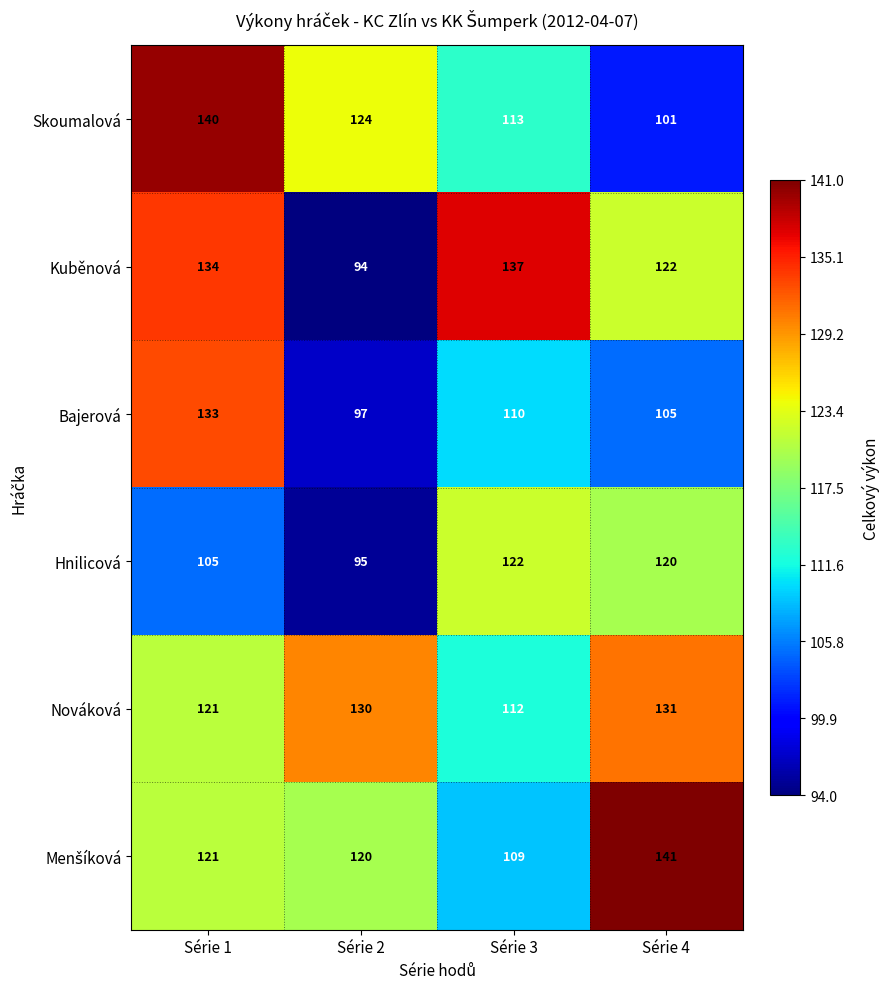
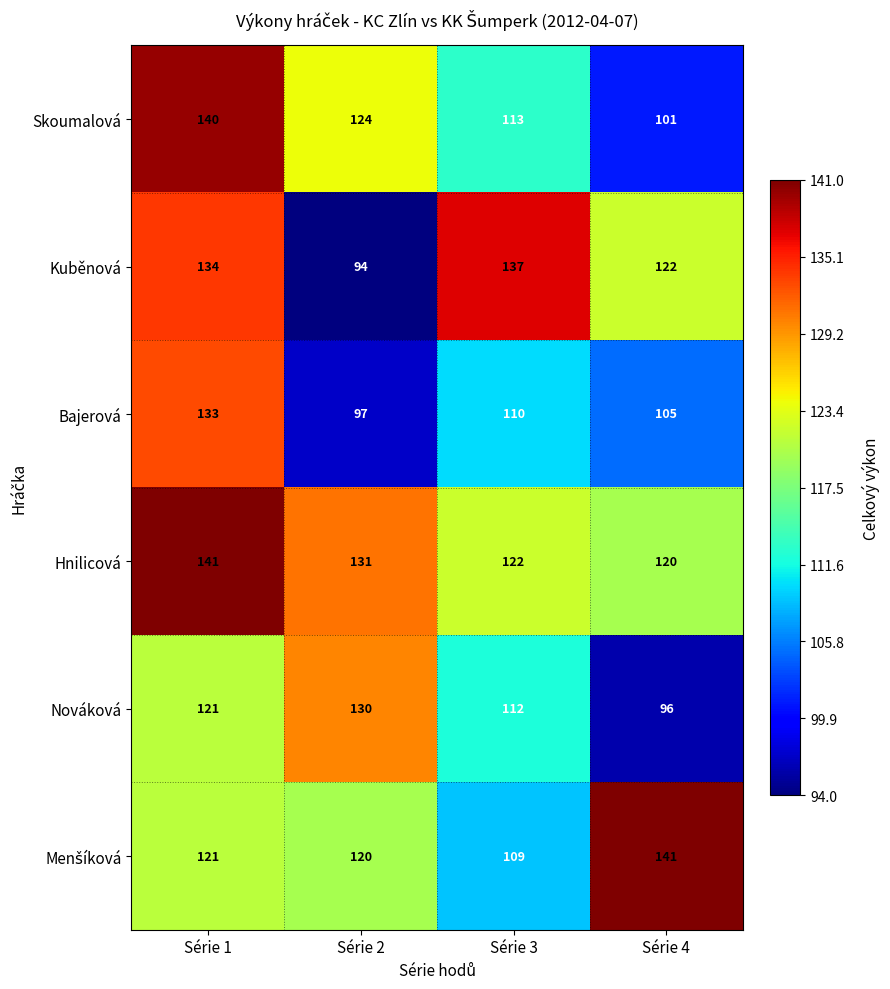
  {
    "Skoumalová": {
      "Série 1": 140,
      "Série 2": 124,
      "Série 3": 113,
      "Série 4": 101
    },
    "Kuběnová": {
      "Série 1": 134,
      "Série 2": 94,
      "Série 3": 137,
      "Série 4": 122
    },
    "Bajerová": {
      "Série 1": 133,
      "Série 2": 97,
      "Série 3": 110,
      "Série 4": 105
    },
    "Hnilicová": {
-     "Série 1": 105,
-     "Série 2": 95,
+     "Série 1": 141,
+     "Série 2": 131,
      "Série 3": 122,
      "Série 4": 120
    },
    "Nováková": {
      "Série 1": 121,
      "Série 2": 130,
      "Série 3": 112,
-     "Série 4": 131
+     "Série 4": 96
    },
    "Menšíková": {
      "Série 1": 121,
      "Série 2": 120,
      "Série 3": 109,
      "Série 4": 141
    }
  }
